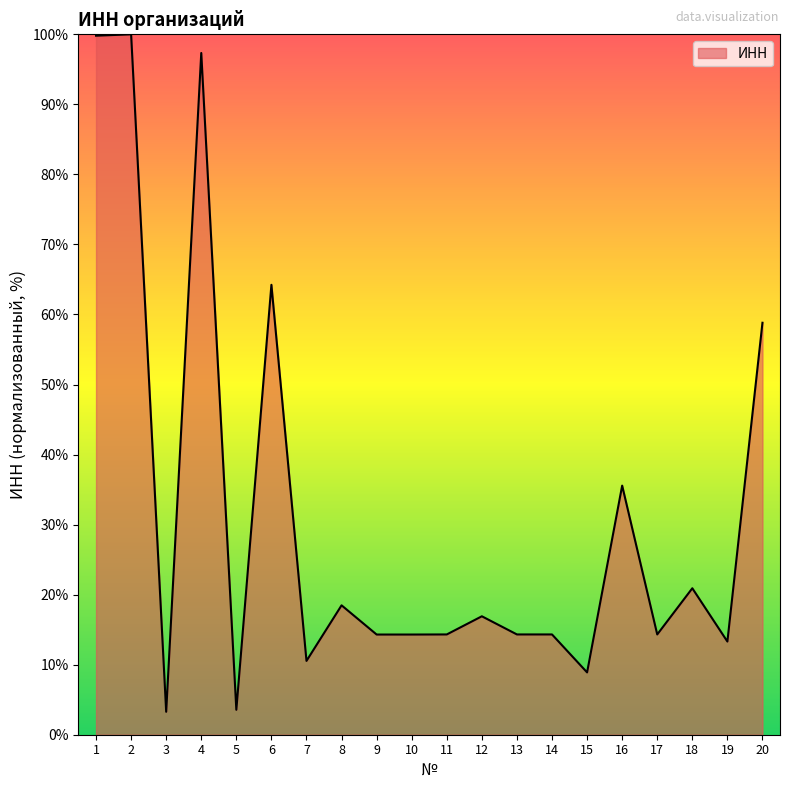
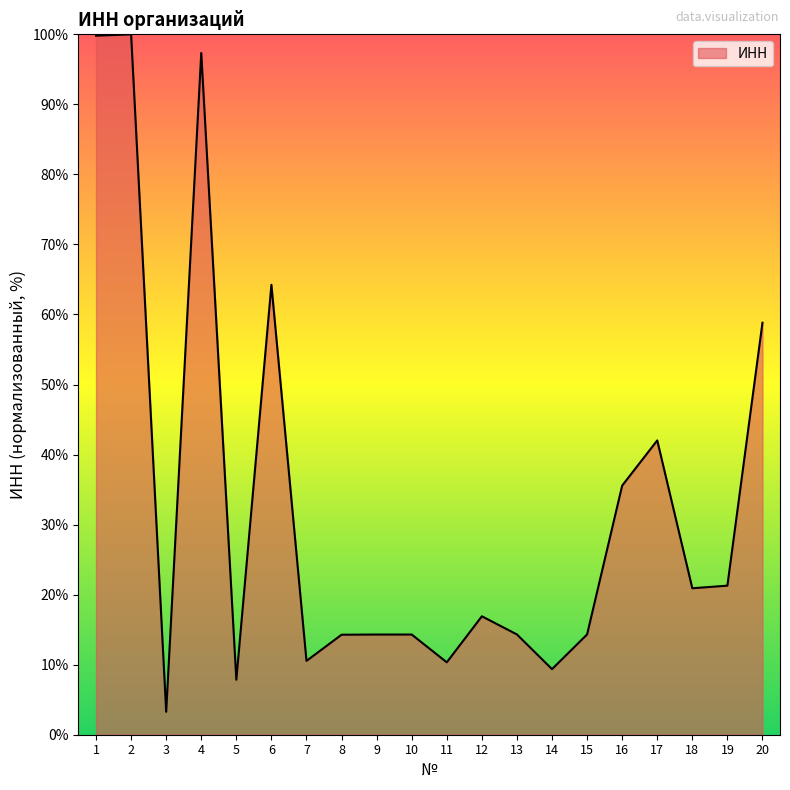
  {
    "1": "100%",
    "2": "100%",
    "3": "3%",
    "4": "97%",
-   "5": "4%",
+   "5": "8%",
    "6": "64%",
    "7": "11%",
-   "8": "18%",
+   "8": "14%",
    "9": "14%",
    "10": "14%",
-   "11": "14%",
+   "11": "10%",
    "12": "17%",
    "13": "14%",
-   "14": "14%",
-   "15": "9%",
+   "14": "9%",
+   "15": "14%",
    "16": "36%",
-   "17": "14%",
+   "17": "42%",
    "18": "21%",
-   "19": "13%",
+   "19": "21%",
    "20": "59%"
  }
